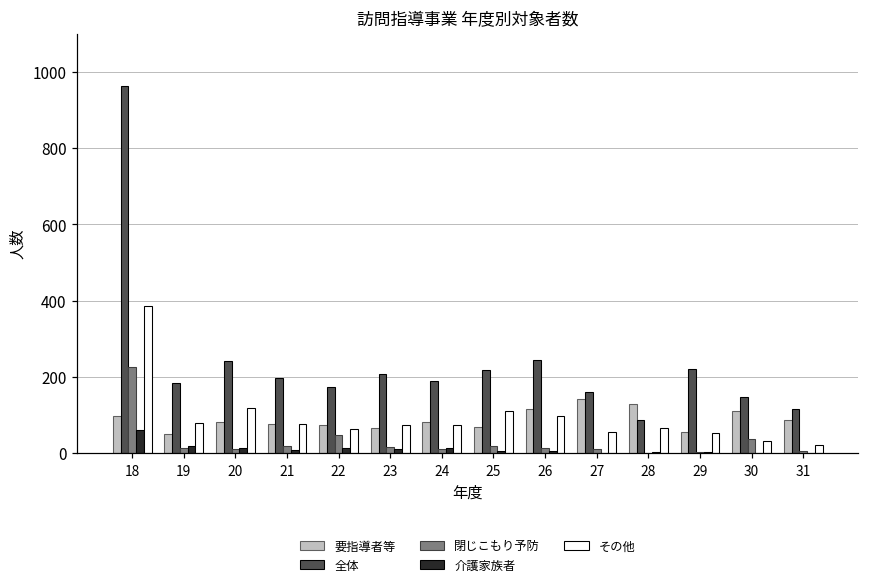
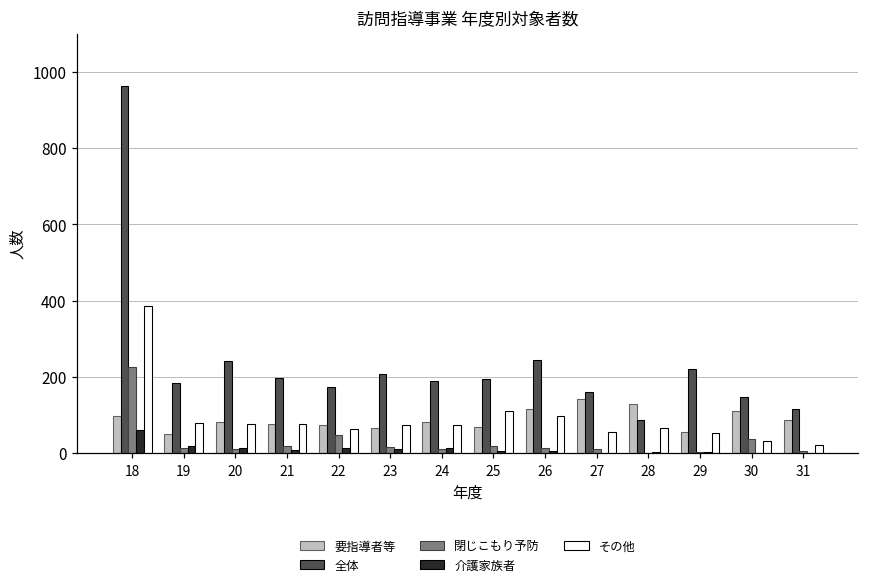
  {
    "要指導者等": {
      "18": 100,
      "19": 50,
      "20": 80,
      "21": 80,
      "22": 70,
      "23": 70,
      "24": 80,
      "25": 70,
      "26": 120,
      "27": 140,
      "28": 130,
      "29": 60,
      "30": 110,
      "31": 90
    },
    "全体": {
      "18": 960,
      "19": 180,
      "20": 240,
      "21": 200,
      "22": 170,
      "23": 210,
      "24": 190,
-     "25": 220,
+     "25": 190,
      "26": 240,
      "27": 160,
      "28": 90,
      "29": 220,
      "30": 150,
      "31": 120
    },
    "閉じこもり予防": {
      "18": 230,
      "19": 20,
      "20": 10,
      "21": 20,
      "22": 50,
      "23": 20,
      "24": 10,
      "25": 20,
      "26": 10,
      "27": 10,
      "30": 40
    },
    "介護家族者": {
      "18": 60,
      "19": 20,
      "20": 10,
      "21": 10,
      "22": 10,
      "23": 10,
      "24": 10,
      "31": 0
    },
    "その他": {
      "18": 390,
      "19": 80,
-     "20": 120,
+     "20": 80,
      "21": 80,
      "22": 60,
      "23": 70,
      "24": 70,
      "25": 110,
      "26": 100,
      "27": 60,
      "28": 70,
      "29": 50,
      "30": 30,
      "31": 20
    }
  }
